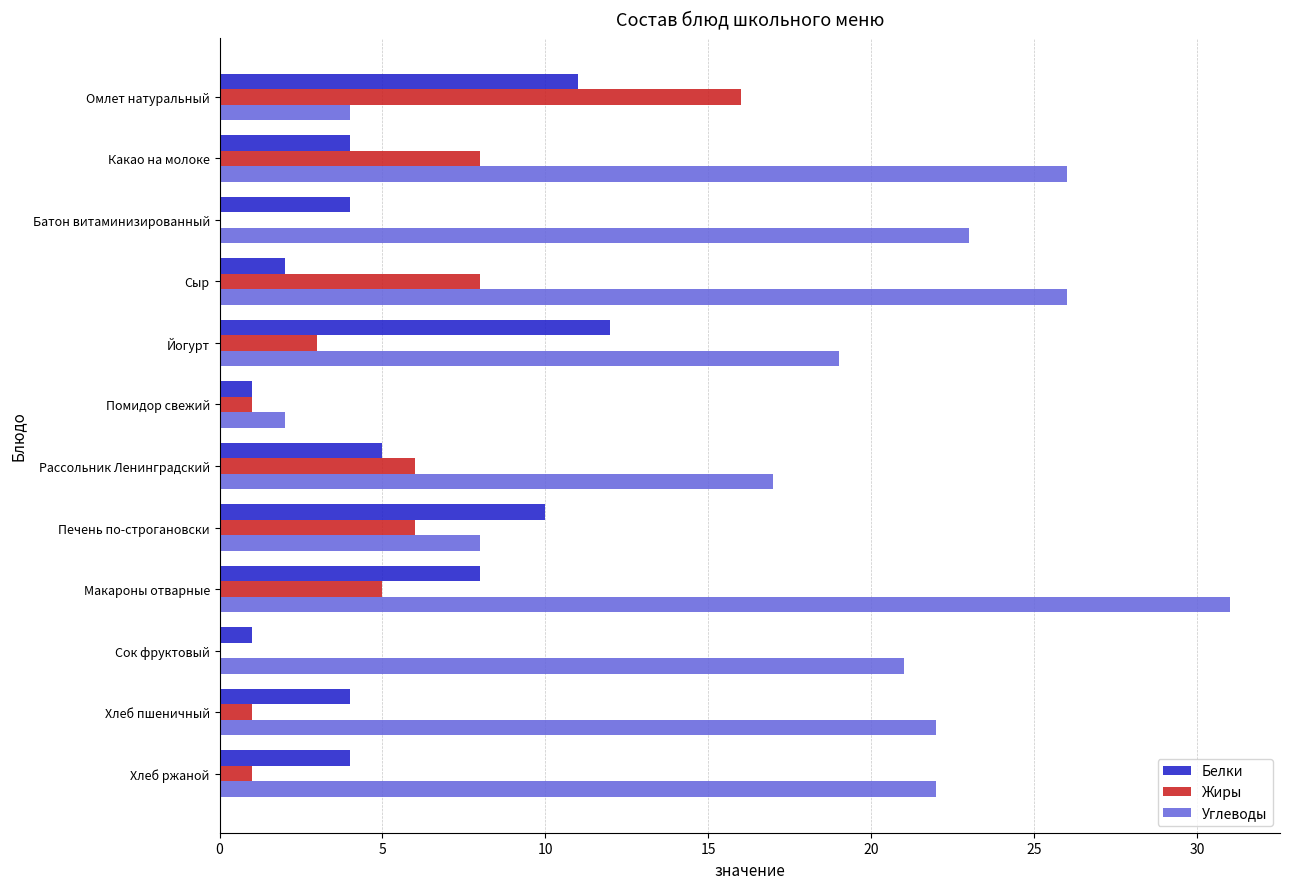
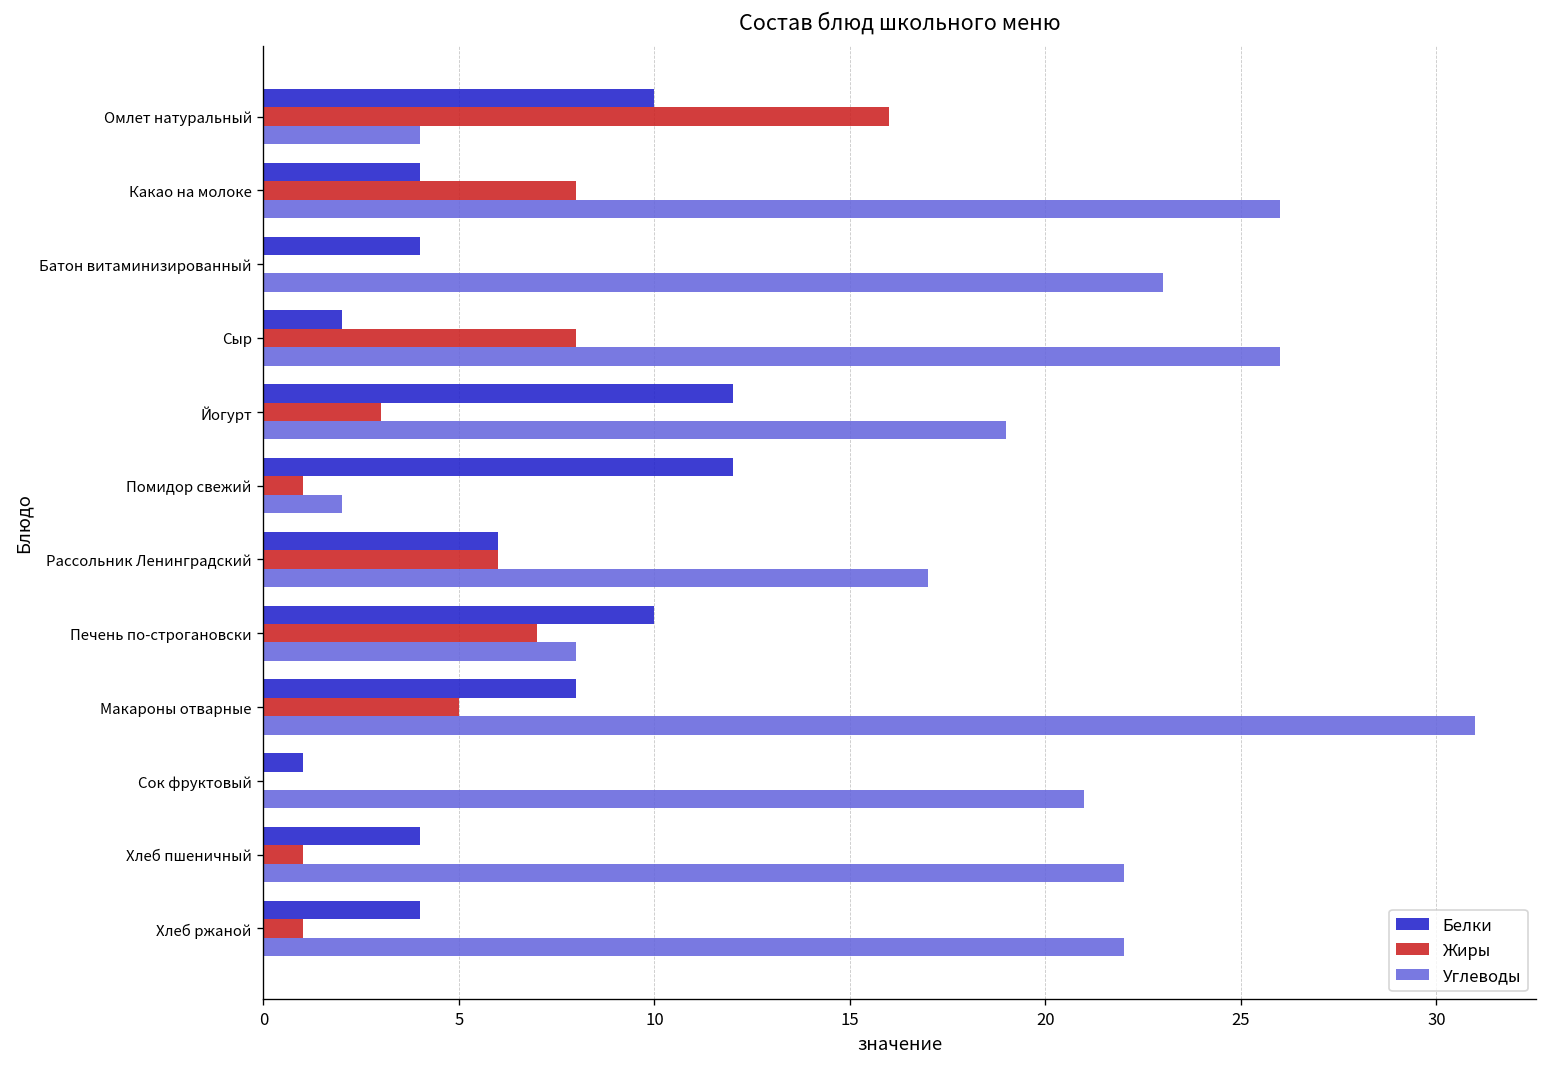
  {
    "Белки": {
-     "Омлет натуральный": 11,
+     "Омлет натуральный": 10,
      "Какао на молоке": 4,
      "Батон витаминизированный": 4,
      "Сыр": 2,
      "Йогурт": 12,
-     "Помидор свежий": 1,
-     "Рассольник Ленинградский": 5,
+     "Помидор свежий": 12,
+     "Рассольник Ленинградский": 6,
      "Печень по-строгановски": 10,
      "Макароны отварные": 8,
      "Сок фруктовый": 1,
      "Хлеб пшеничный": 4,
      "Хлеб ржаной": 4
    },
    "Жиры": {
      "Омлет натуральный": 16,
      "Какао на молоке": 8,
      "Батон витаминизированный": 0,
      "Сыр": 8,
      "Йогурт": 3,
      "Помидор свежий": 1,
      "Рассольник Ленинградский": 6,
-     "Печень по-строгановски": 6,
+     "Печень по-строгановски": 7,
      "Макароны отварные": 5,
      "Сок фруктовый": 0,
      "Хлеб пшеничный": 1,
      "Хлеб ржаной": 1
    },
    "Углеводы": {
      "Омлет натуральный": 4,
      "Какао на молоке": 26,
      "Батон витаминизированный": 23,
      "Сыр": 26,
      "Йогурт": 19,
      "Помидор свежий": 2,
      "Рассольник Ленинградский": 17,
      "Печень по-строгановски": 8,
      "Макароны отварные": 31,
      "Сок фруктовый": 21,
      "Хлеб пшеничный": 22,
      "Хлеб ржаной": 22
    }
  }
